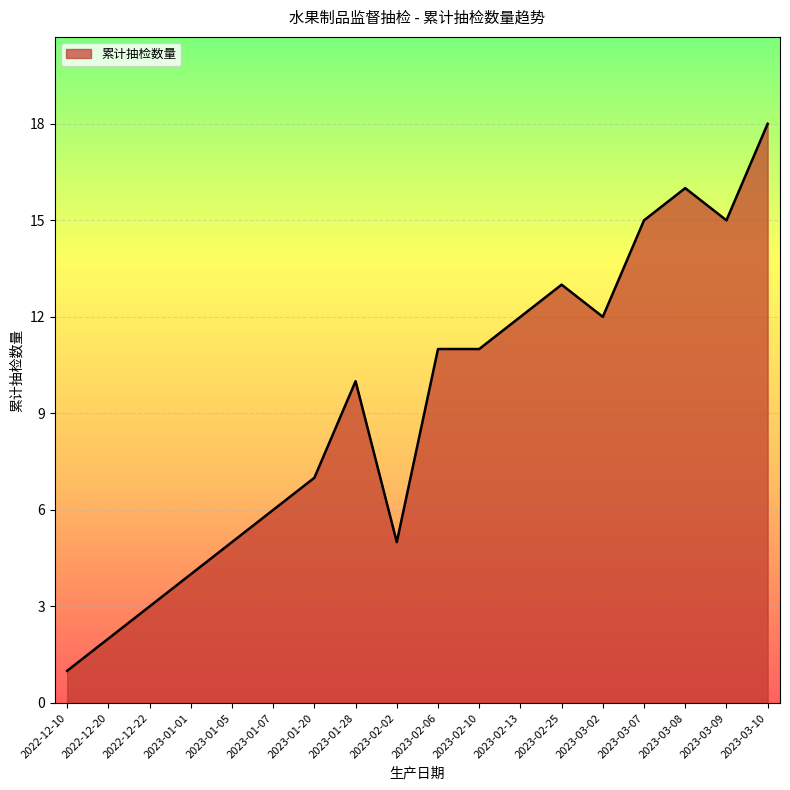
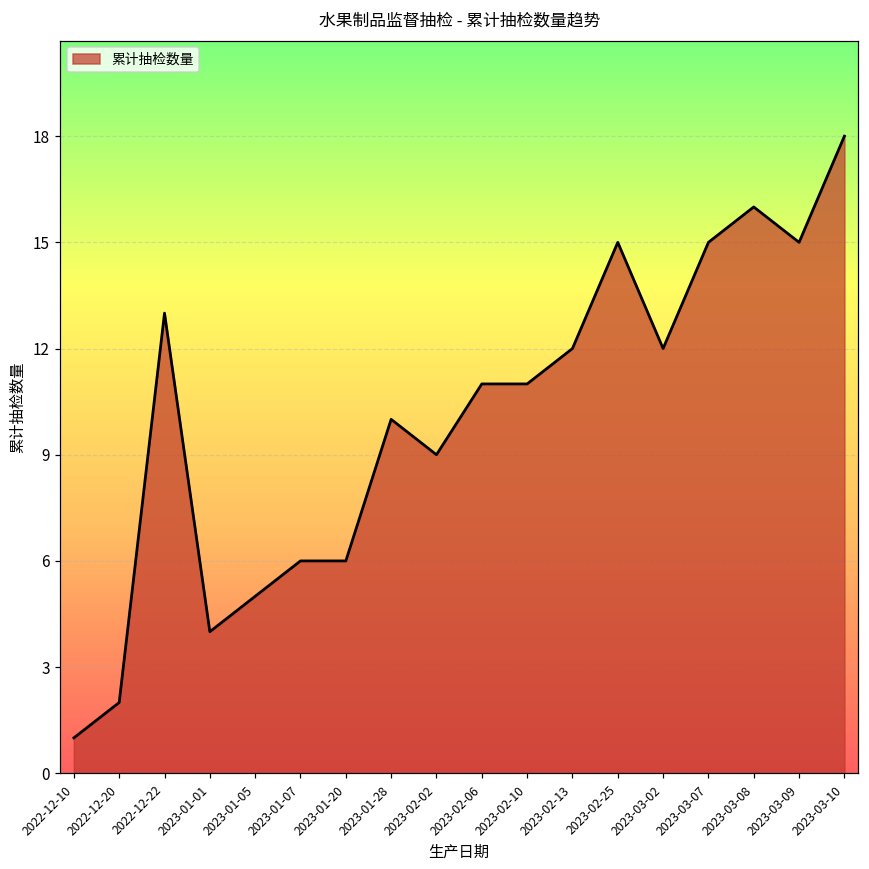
  {
    "2022-12-10": 1,
    "2022-12-20": 2,
-   "2022-12-22": 3,
+   "2022-12-22": 13,
    "2023-01-01": 4,
    "2023-01-05": 5,
    "2023-01-07": 6,
-   "2023-01-20": 7,
+   "2023-01-20": 6,
    "2023-01-28": 10,
-   "2023-02-02": 5,
+   "2023-02-02": 9,
    "2023-02-06": 11,
    "2023-02-10": 11,
    "2023-02-13": 12,
-   "2023-02-25": 13,
+   "2023-02-25": 15,
    "2023-03-02": 12,
    "2023-03-07": 15,
    "2023-03-08": 16,
    "2023-03-09": 15,
    "2023-03-10": 18
  }
